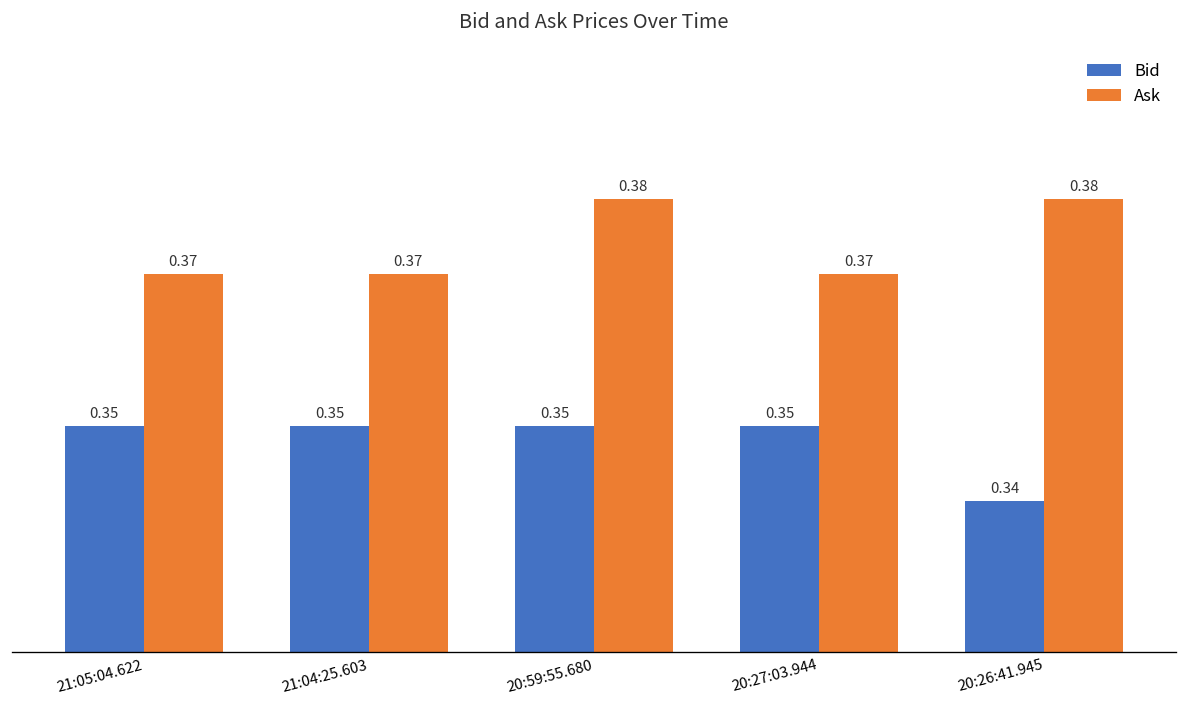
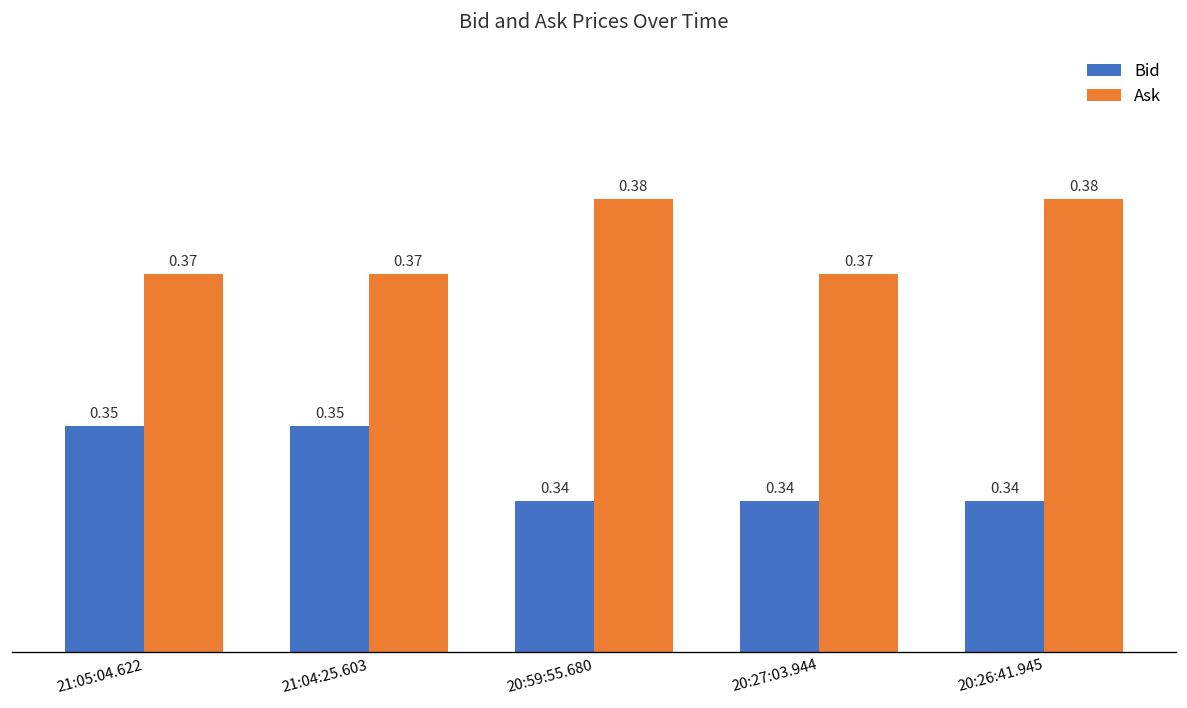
  {
    "Bid": {
      "21:05:04.622": 0.35,
      "21:04:25.603": 0.35,
-     "20:59:55.680": 0.35,
-     "20:27:03.944": 0.35,
+     "20:59:55.680": 0.34,
+     "20:27:03.944": 0.34,
      "20:26:41.945": 0.34
    },
    "Ask": {
      "21:05:04.622": 0.37,
      "21:04:25.603": 0.37,
      "20:59:55.680": 0.38,
      "20:27:03.944": 0.37,
      "20:26:41.945": 0.38
    }
  }
